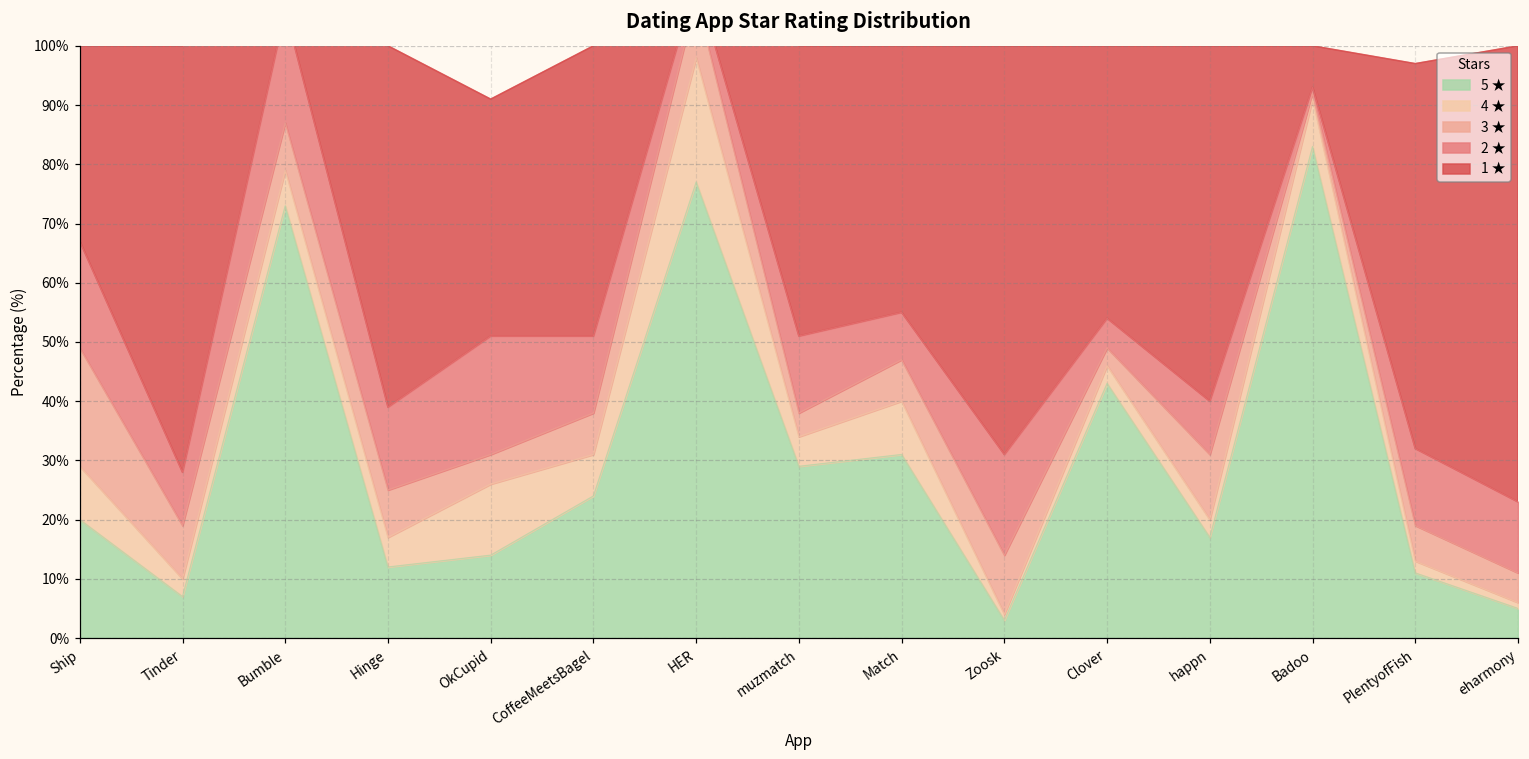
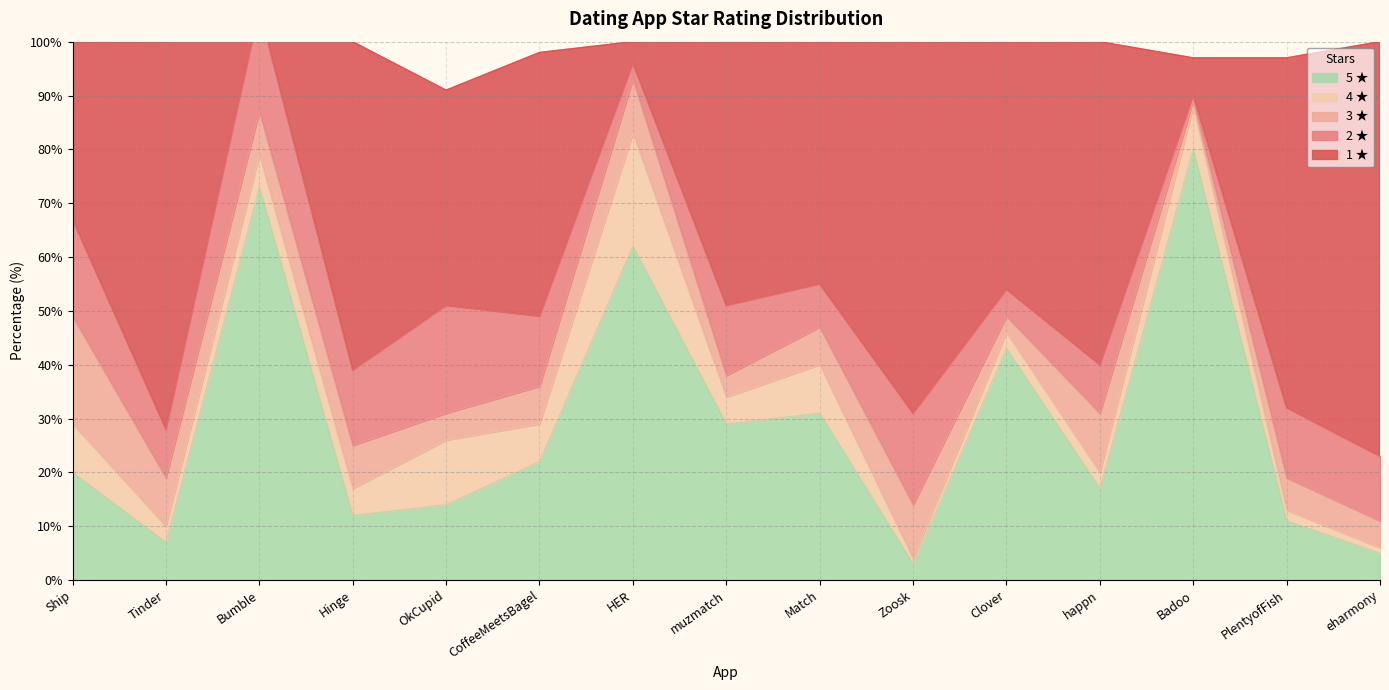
  {
    "5 ★": {
      "Ship": "20%",
      "Tinder": "7%",
      "Bumble": "73%",
      "Hinge": "12%",
      "OkCupid": "14%",
-     "CoffeeMeetsBagel": "24%",
-     "HER": "77%",
+     "CoffeeMeetsBagel": "22%",
+     "HER": "62%",
      "muzmatch": "29%",
      "Match": "31%",
      "Zoosk": "3%",
      "Clover": "43%",
      "happn": "17%",
-     "Badoo": "83%",
+     "Badoo": "80%",
      "PlentyofFish": "11%",
      "eharmony": "5%"
    },
    "1 ★": {
      "Ship": "33%",
      "Tinder": "72%",
      "Hinge": "61%",
      "OkCupid": "40%",
      "CoffeeMeetsBagel": "49%",
      "muzmatch": "49%",
      "Match": "45%",
      "Zoosk": "69%",
      "Clover": "46%",
      "happn": "60%",
      "Badoo": "7%",
      "PlentyofFish": "65%",
      "eharmony": "77%"
    }
  }
